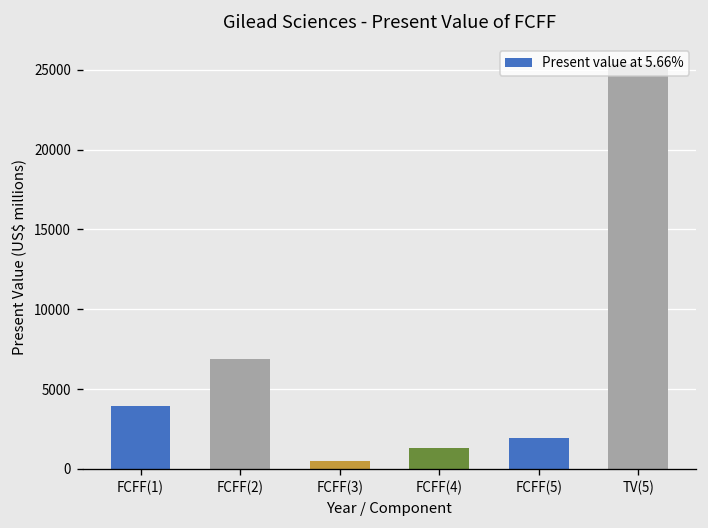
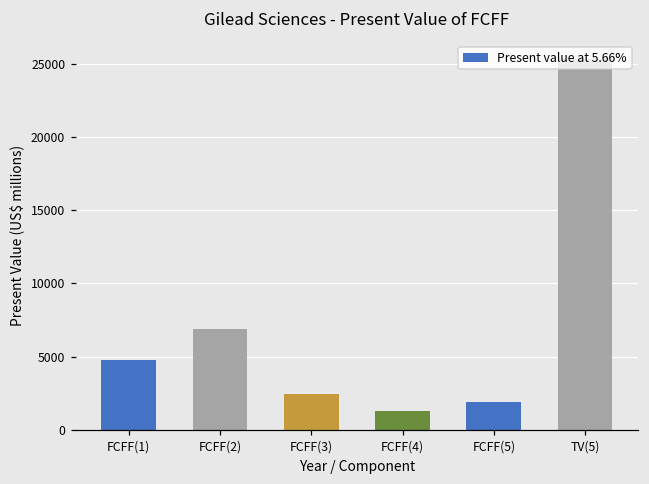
  {
-   "FCFF(1)": 3900,
+   "FCFF(1)": 4800,
    "FCFF(2)": 6900,
-   "FCFF(3)": 500,
+   "FCFF(3)": 2400,
    "FCFF(4)": 1300,
    "FCFF(5)": 1900
  }
